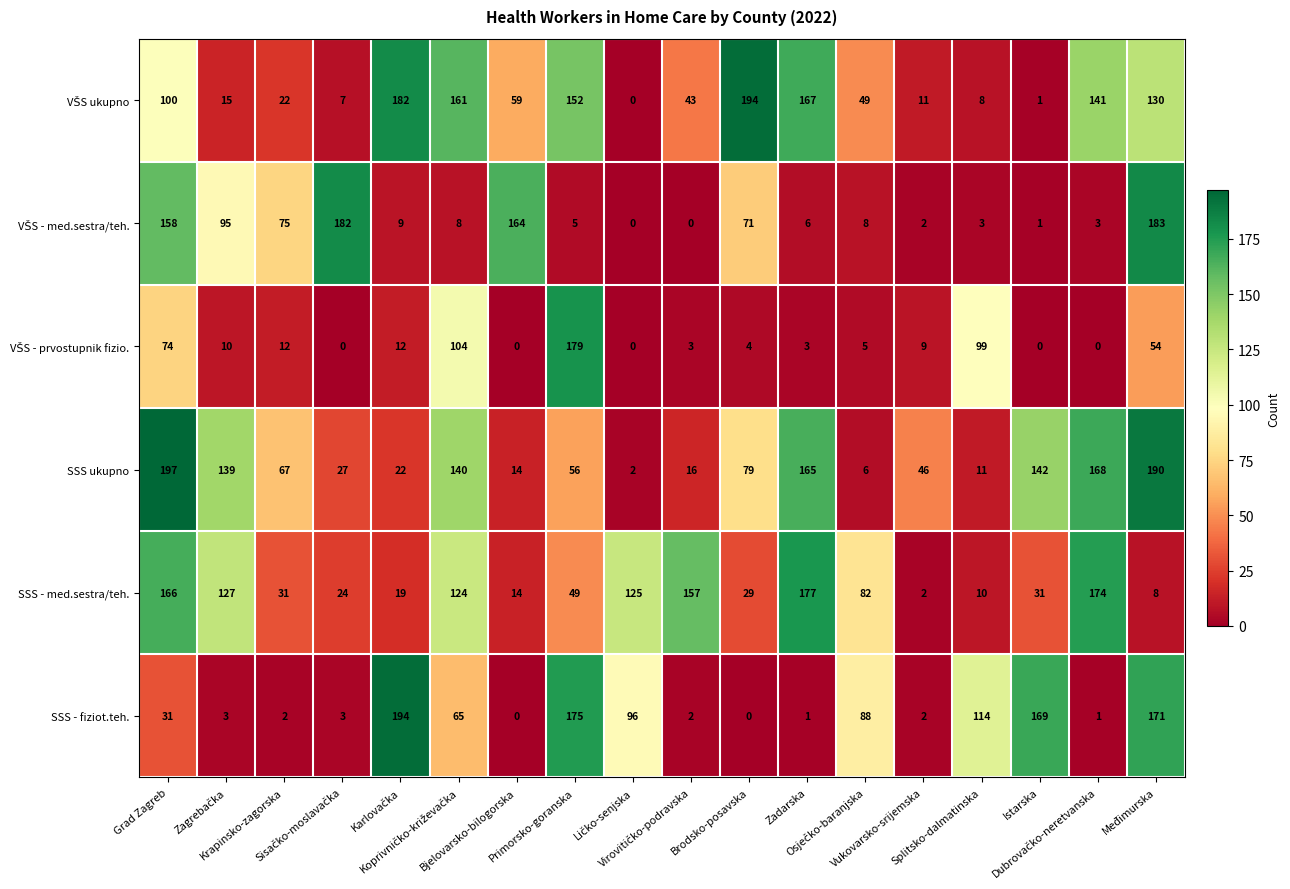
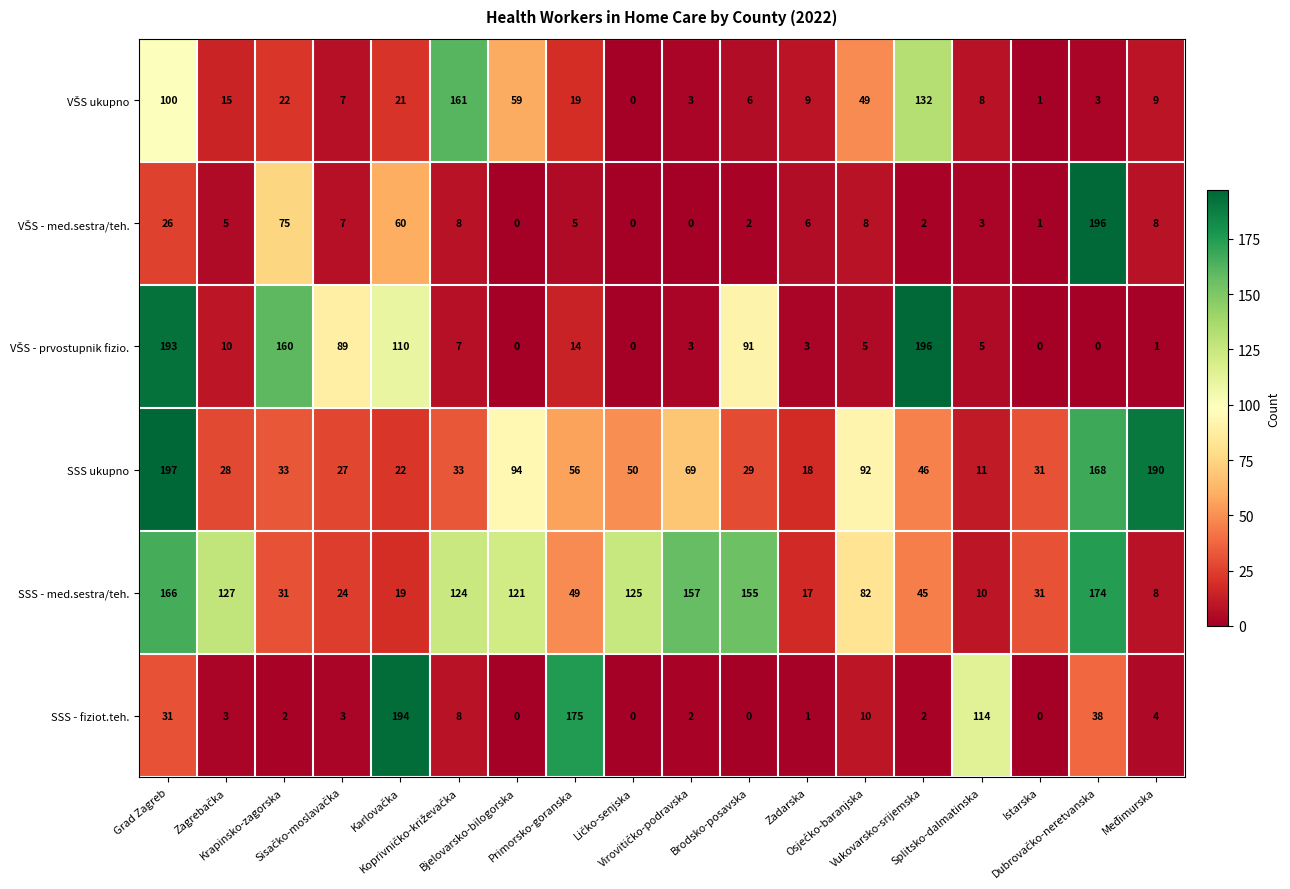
  {
    "VŠS ukupno": {
      "Grad Zagreb": 100,
      "Zagrebačka": 15,
      "Krapinsko-zagorska": 22,
      "Sisačko-moslavačka": 7,
-     "Karlovačka": 182,
+     "Karlovačka": 21,
      "Koprivničko-križevačka": 161,
      "Bjelovarsko-bilogorska": 59,
-     "Primorsko-goranska": 152,
+     "Primorsko-goranska": 19,
      "Ličko-senjska": 0,
-     "Virovitičko-podravska": 43,
-     "Brodsko-posavska": 194,
-     "Zadarska": 167,
+     "Virovitičko-podravska": 3,
+     "Brodsko-posavska": 6,
+     "Zadarska": 9,
      "Osječko-baranjska": 49,
-     "Vukovarsko-srijemska": 11,
+     "Vukovarsko-srijemska": 132,
      "Splitsko-dalmatinska": 8,
      "Istarska": 1,
-     "Dubrovačko-neretvanska": 141,
-     "Međimurska": 130
+     "Dubrovačko-neretvanska": 3,
+     "Međimurska": 9
    },
    "VŠS - med.sestra/teh.": {
-     "Grad Zagreb": 158,
-     "Zagrebačka": 95,
+     "Grad Zagreb": 26,
+     "Zagrebačka": 5,
      "Krapinsko-zagorska": 75,
-     "Sisačko-moslavačka": 182,
-     "Karlovačka": 9,
+     "Sisačko-moslavačka": 7,
+     "Karlovačka": 60,
      "Koprivničko-križevačka": 8,
-     "Bjelovarsko-bilogorska": 164,
+     "Bjelovarsko-bilogorska": 0,
      "Primorsko-goranska": 5,
      "Ličko-senjska": 0,
      "Virovitičko-podravska": 0,
-     "Brodsko-posavska": 71,
+     "Brodsko-posavska": 2,
      "Zadarska": 6,
      "Osječko-baranjska": 8,
      "Vukovarsko-srijemska": 2,
      "Splitsko-dalmatinska": 3,
      "Istarska": 1,
-     "Dubrovačko-neretvanska": 3,
-     "Međimurska": 183
+     "Dubrovačko-neretvanska": 196,
+     "Međimurska": 8
    },
    "VŠS - prvostupnik fizio.": {
-     "Grad Zagreb": 74,
+     "Grad Zagreb": 193,
      "Zagrebačka": 10,
-     "Krapinsko-zagorska": 12,
-     "Sisačko-moslavačka": 0,
-     "Karlovačka": 12,
-     "Koprivničko-križevačka": 104,
+     "Krapinsko-zagorska": 160,
+     "Sisačko-moslavačka": 89,
+     "Karlovačka": 110,
+     "Koprivničko-križevačka": 7,
      "Bjelovarsko-bilogorska": 0,
-     "Primorsko-goranska": 179,
+     "Primorsko-goranska": 14,
      "Ličko-senjska": 0,
      "Virovitičko-podravska": 3,
-     "Brodsko-posavska": 4,
+     "Brodsko-posavska": 91,
      "Zadarska": 3,
      "Osječko-baranjska": 5,
-     "Vukovarsko-srijemska": 9,
-     "Splitsko-dalmatinska": 99,
+     "Vukovarsko-srijemska": 196,
+     "Splitsko-dalmatinska": 5,
      "Istarska": 0,
      "Dubrovačko-neretvanska": 0,
-     "Međimurska": 54
+     "Međimurska": 1
    },
    "SSS ukupno": {
      "Grad Zagreb": 197,
-     "Zagrebačka": 139,
-     "Krapinsko-zagorska": 67,
+     "Zagrebačka": 28,
+     "Krapinsko-zagorska": 33,
      "Sisačko-moslavačka": 27,
      "Karlovačka": 22,
-     "Koprivničko-križevačka": 140,
-     "Bjelovarsko-bilogorska": 14,
+     "Koprivničko-križevačka": 33,
+     "Bjelovarsko-bilogorska": 94,
      "Primorsko-goranska": 56,
-     "Ličko-senjska": 2,
-     "Virovitičko-podravska": 16,
-     "Brodsko-posavska": 79,
-     "Zadarska": 165,
-     "Osječko-baranjska": 6,
+     "Ličko-senjska": 50,
+     "Virovitičko-podravska": 69,
+     "Brodsko-posavska": 29,
+     "Zadarska": 18,
+     "Osječko-baranjska": 92,
      "Vukovarsko-srijemska": 46,
      "Splitsko-dalmatinska": 11,
-     "Istarska": 142,
+     "Istarska": 31,
      "Dubrovačko-neretvanska": 168,
      "Međimurska": 190
    },
    "SSS - med.sestra/teh.": {
      "Grad Zagreb": 166,
      "Zagrebačka": 127,
      "Krapinsko-zagorska": 31,
      "Sisačko-moslavačka": 24,
      "Karlovačka": 19,
      "Koprivničko-križevačka": 124,
-     "Bjelovarsko-bilogorska": 14,
+     "Bjelovarsko-bilogorska": 121,
      "Primorsko-goranska": 49,
      "Ličko-senjska": 125,
      "Virovitičko-podravska": 157,
-     "Brodsko-posavska": 29,
-     "Zadarska": 177,
+     "Brodsko-posavska": 155,
+     "Zadarska": 17,
      "Osječko-baranjska": 82,
-     "Vukovarsko-srijemska": 2,
+     "Vukovarsko-srijemska": 45,
      "Splitsko-dalmatinska": 10,
      "Istarska": 31,
      "Dubrovačko-neretvanska": 174,
      "Međimurska": 8
    },
    "SSS - fiziot.teh.": {
      "Grad Zagreb": 31,
      "Zagrebačka": 3,
      "Krapinsko-zagorska": 2,
      "Sisačko-moslavačka": 3,
      "Karlovačka": 194,
-     "Koprivničko-križevačka": 65,
+     "Koprivničko-križevačka": 8,
      "Bjelovarsko-bilogorska": 0,
      "Primorsko-goranska": 175,
-     "Ličko-senjska": 96,
+     "Ličko-senjska": 0,
      "Virovitičko-podravska": 2,
      "Brodsko-posavska": 0,
      "Zadarska": 1,
-     "Osječko-baranjska": 88,
+     "Osječko-baranjska": 10,
      "Vukovarsko-srijemska": 2,
      "Splitsko-dalmatinska": 114,
-     "Istarska": 169,
-     "Dubrovačko-neretvanska": 1,
-     "Međimurska": 171
+     "Istarska": 0,
+     "Dubrovačko-neretvanska": 38,
+     "Međimurska": 4
    }
  }
